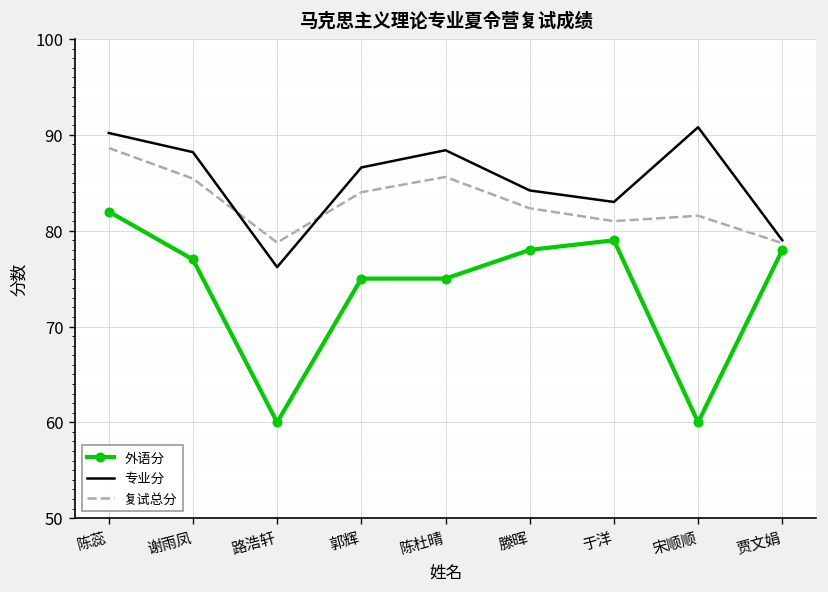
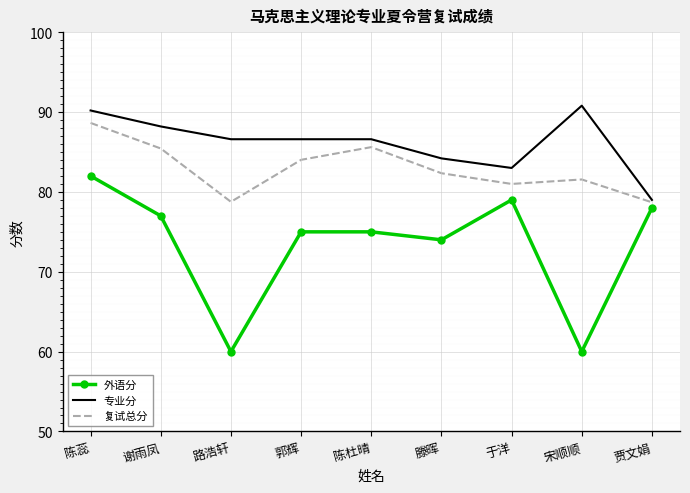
  {
    "外语分": {
      "陈蕊": 82,
      "谢雨凤": 77,
      "路浩轩": 60,
      "郭辉": 75,
      "陈杜晴": 75,
-     "滕晖": 78,
+     "滕晖": 74,
      "于洋": 79,
      "宋顺顺": 60,
      "贾文娟": 78
    },
    "专业分": {
      "陈蕊": 90,
      "谢雨凤": 88,
-     "路浩轩": 76,
+     "路浩轩": 87,
      "郭辉": 87,
-     "陈杜晴": 88,
+     "陈杜晴": 87,
      "滕晖": 84,
      "于洋": 83,
      "宋顺顺": 91
    },
    "复试总分": {
      "陈蕊": 89,
      "谢雨凤": 85,
      "路浩轩": 79,
      "郭辉": 84,
      "陈杜晴": 86,
      "滕晖": 82,
      "于洋": 81,
      "宋顺顺": 82
    }
  }
